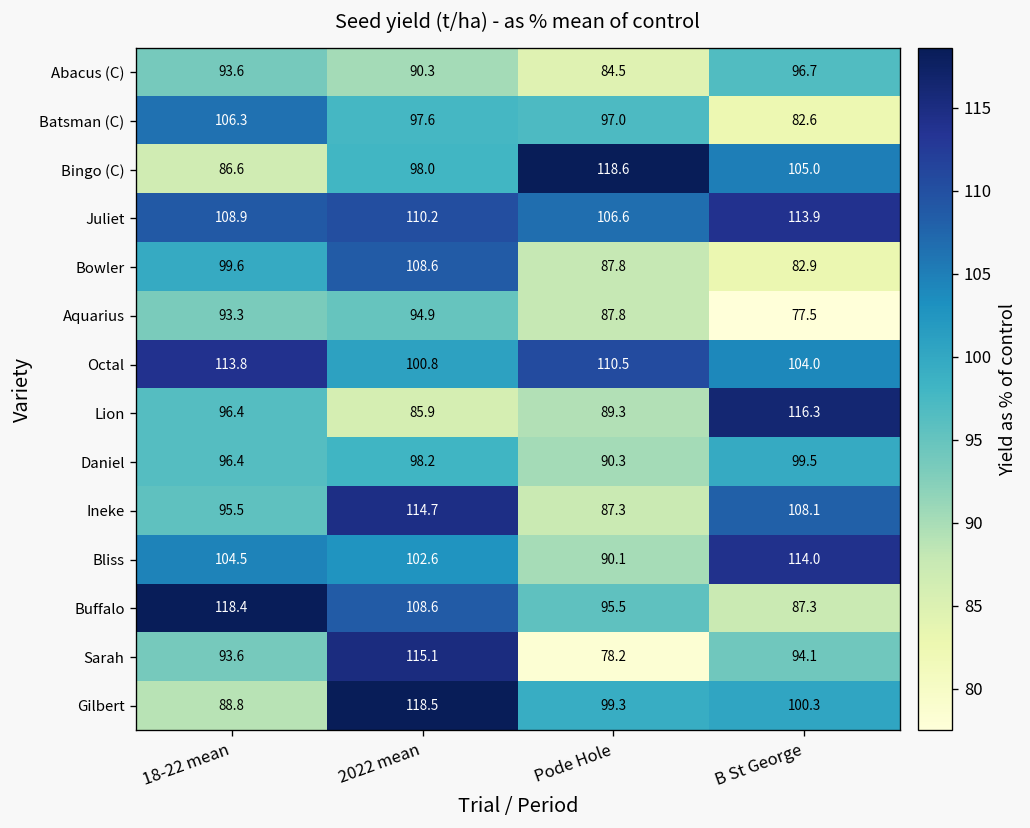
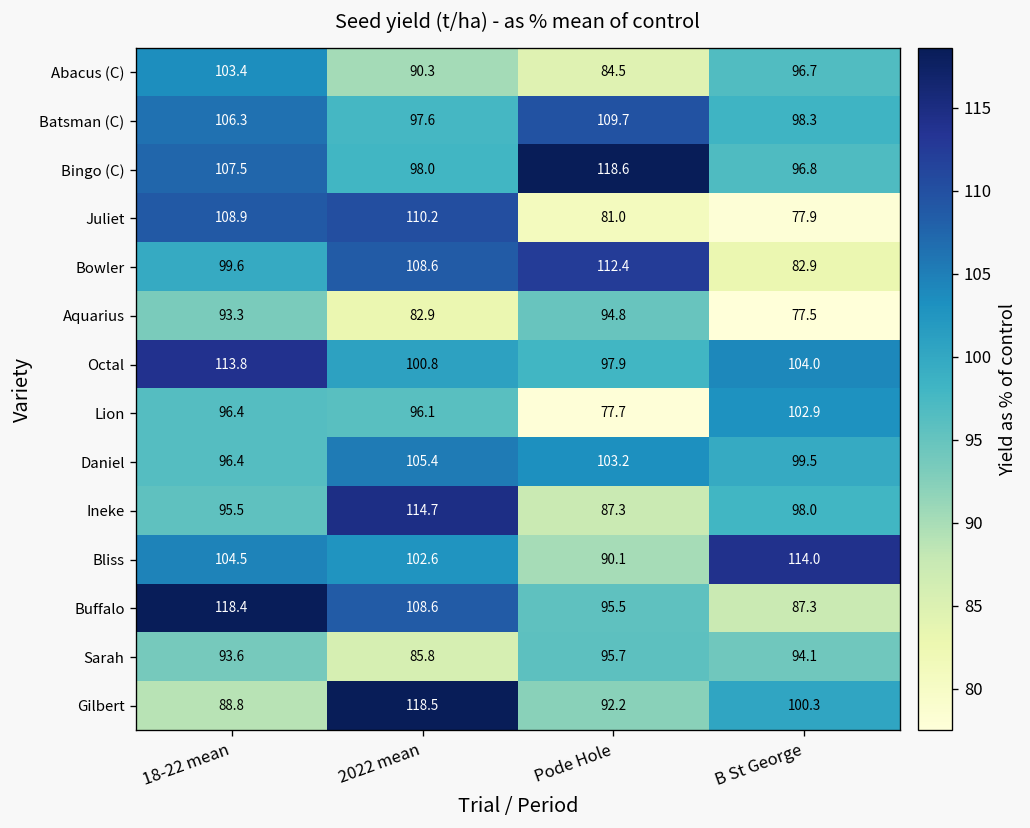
  {
    "Abacus (C)": {
-     "18-22 mean": 93.6,
+     "18-22 mean": 103.4,
      "2022 mean": 90.3,
      "Pode Hole": 84.5,
      "B St George": 96.7
    },
    "Batsman (C)": {
      "18-22 mean": 106.3,
      "2022 mean": 97.6,
-     "Pode Hole": 97.0,
-     "B St George": 82.6
+     "Pode Hole": 109.7,
+     "B St George": 98.3
    },
    "Bingo (C)": {
-     "18-22 mean": 86.6,
+     "18-22 mean": 107.5,
      "2022 mean": 98.0,
      "Pode Hole": 118.6,
-     "B St George": 105.0
+     "B St George": 96.8
    },
    "Juliet": {
      "18-22 mean": 108.9,
      "2022 mean": 110.2,
-     "Pode Hole": 106.6,
-     "B St George": 113.9
+     "Pode Hole": 81.0,
+     "B St George": 77.9
    },
    "Bowler": {
      "18-22 mean": 99.6,
      "2022 mean": 108.6,
-     "Pode Hole": 87.8,
+     "Pode Hole": 112.4,
      "B St George": 82.9
    },
    "Aquarius": {
      "18-22 mean": 93.3,
-     "2022 mean": 94.9,
-     "Pode Hole": 87.8,
+     "2022 mean": 82.9,
+     "Pode Hole": 94.8,
      "B St George": 77.5
    },
    "Octal": {
      "18-22 mean": 113.8,
      "2022 mean": 100.8,
-     "Pode Hole": 110.5,
+     "Pode Hole": 97.9,
      "B St George": 104.0
    },
    "Lion": {
      "18-22 mean": 96.4,
-     "2022 mean": 85.9,
-     "Pode Hole": 89.3,
-     "B St George": 116.3
+     "2022 mean": 96.1,
+     "Pode Hole": 77.7,
+     "B St George": 102.9
    },
    "Daniel": {
      "18-22 mean": 96.4,
-     "2022 mean": 98.2,
-     "Pode Hole": 90.3,
+     "2022 mean": 105.4,
+     "Pode Hole": 103.2,
      "B St George": 99.5
    },
    "Ineke": {
      "18-22 mean": 95.5,
      "2022 mean": 114.7,
      "Pode Hole": 87.3,
-     "B St George": 108.1
+     "B St George": 98.0
    },
    "Bliss": {
      "18-22 mean": 104.5,
      "2022 mean": 102.6,
      "Pode Hole": 90.1,
      "B St George": 114.0
    },
    "Buffalo": {
      "18-22 mean": 118.4,
      "2022 mean": 108.6,
      "Pode Hole": 95.5,
      "B St George": 87.3
    },
    "Sarah": {
      "18-22 mean": 93.6,
-     "2022 mean": 115.1,
-     "Pode Hole": 78.2,
+     "2022 mean": 85.8,
+     "Pode Hole": 95.7,
      "B St George": 94.1
    },
    "Gilbert": {
      "18-22 mean": 88.8,
      "2022 mean": 118.5,
-     "Pode Hole": 99.3,
+     "Pode Hole": 92.2,
      "B St George": 100.3
    }
  }
